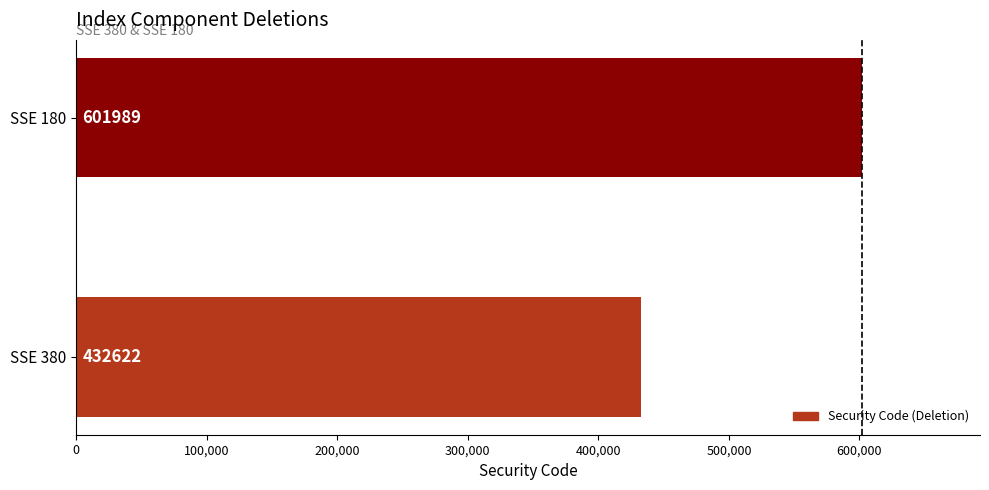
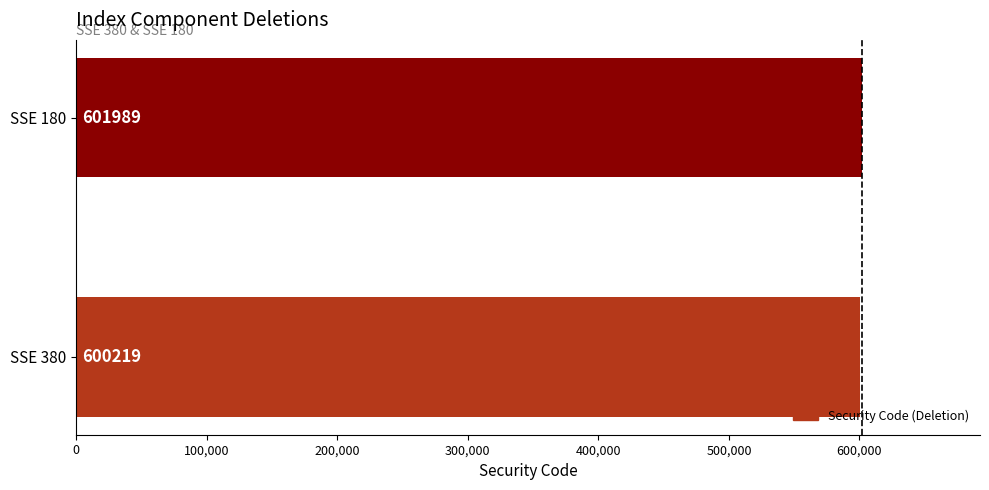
  {
    "SSE 180": 601989,
-   "SSE 380": 432622
+   "SSE 380": 600219
  }
